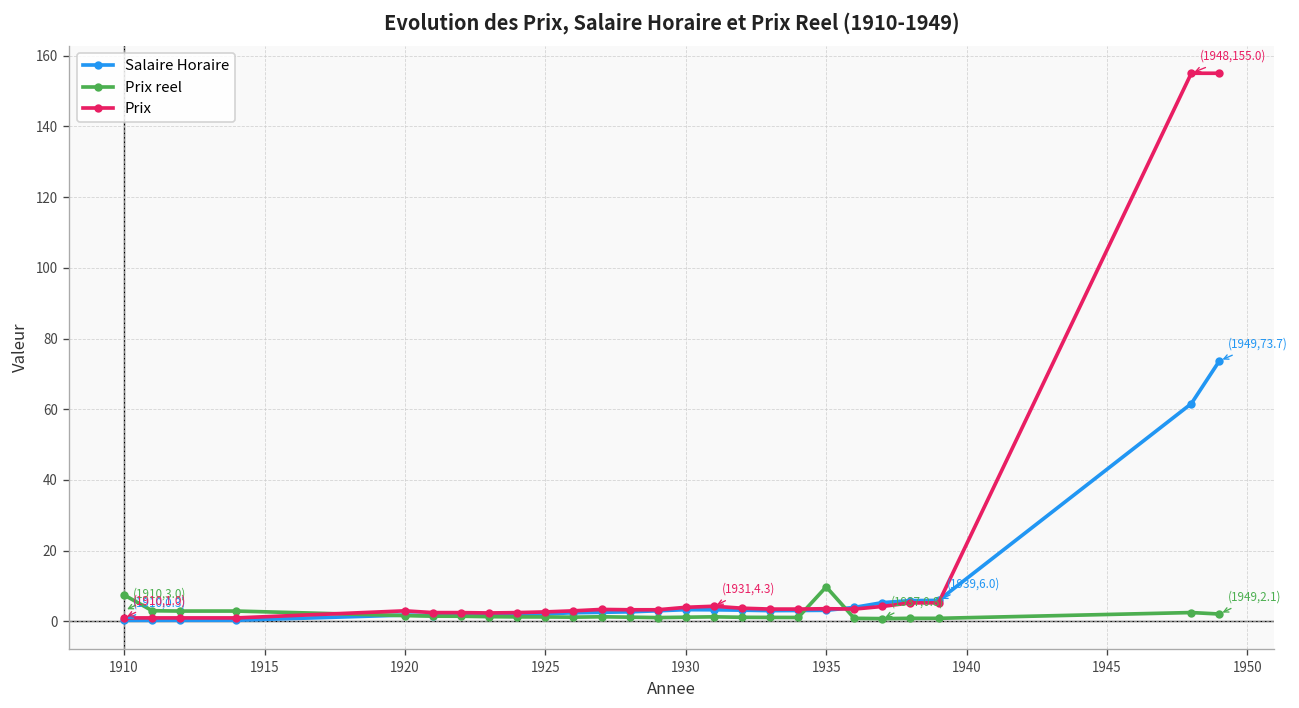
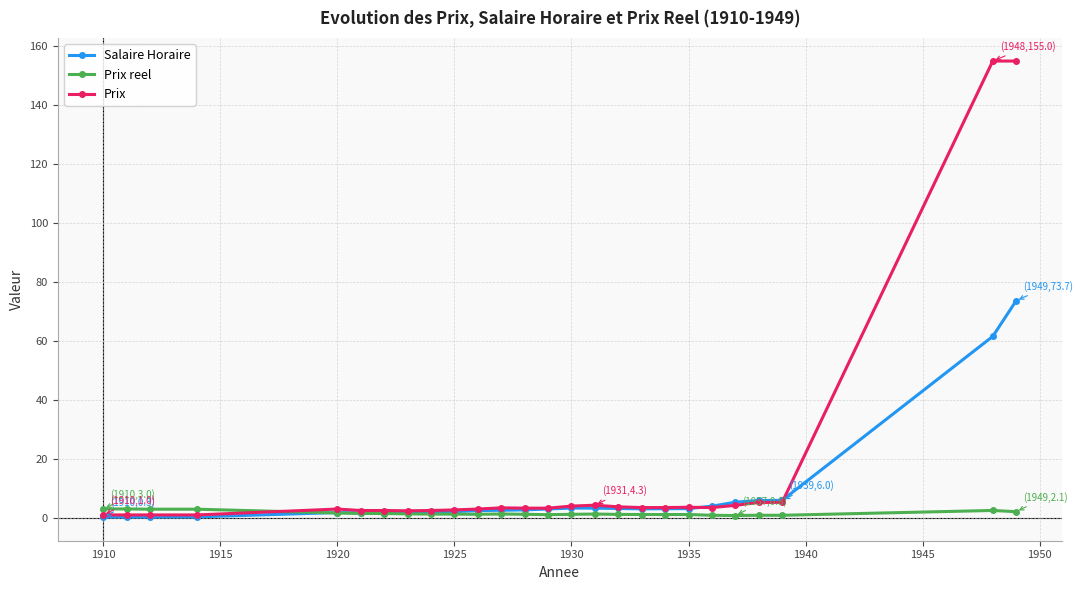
  {
    "Prix reel": {
-     "1910": 7,
+     "1910": 3,
      "1930": 1,
-     "1935": 10
+     "1935": 1
    },
    "Prix": {
      "1920": 3
    }
  }
